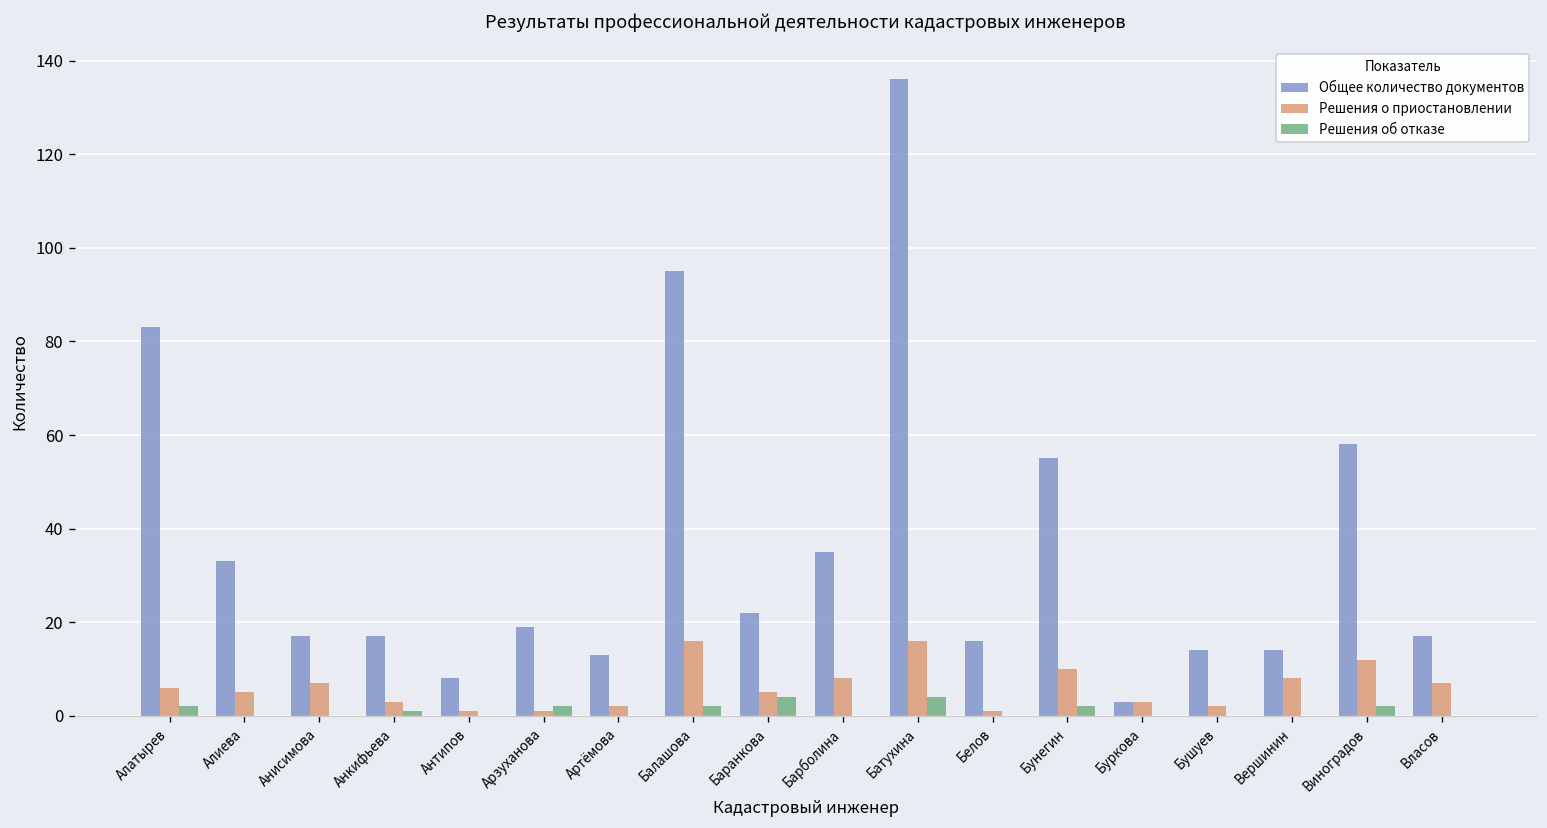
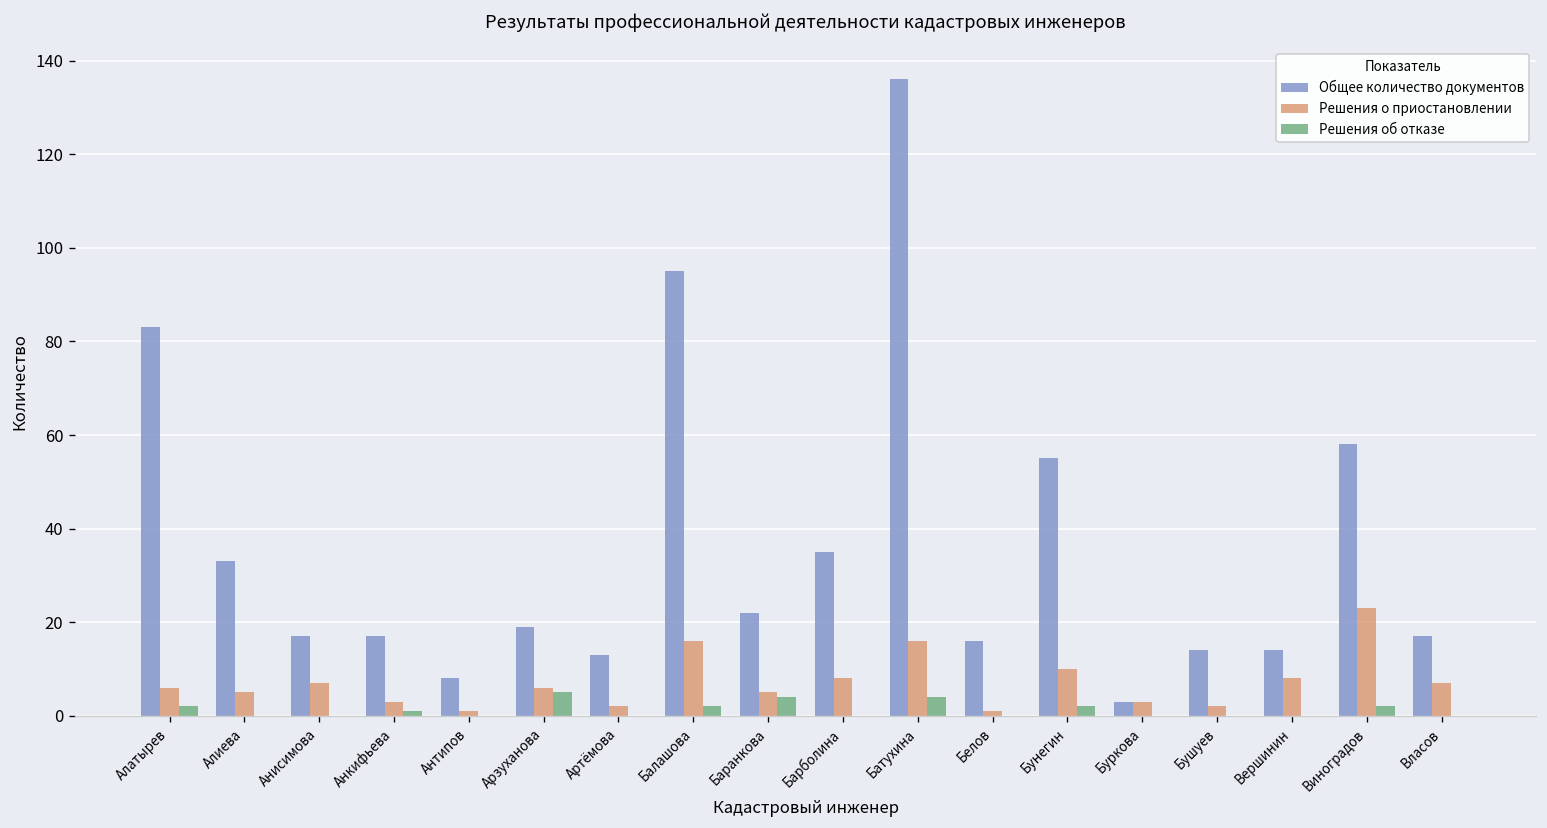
  {
    "Общее количество документов": {
      "Алатырев": 83,
      "Алиева": 33,
      "Анисимова": 17,
      "Анкифьева": 17,
      "Антипов": 8,
      "Арзуханова": 19,
      "Артёмова": 13,
      "Балашова": 95,
      "Баранкова": 22,
      "Барболина": 35,
      "Батухина": 136,
      "Белов": 16,
      "Бунегин": 55,
      "Буркова": 3,
      "Бушуев": 14,
      "Вершинин": 14,
      "Виноградов": 58,
      "Власов": 17
    },
    "Решения о приостановлении": {
      "Алатырев": 6,
      "Алиева": 5,
      "Анисимова": 7,
      "Анкифьева": 3,
      "Антипов": 1,
-     "Арзуханова": 1,
+     "Арзуханова": 6,
      "Артёмова": 2,
      "Балашова": 16,
      "Баранкова": 5,
      "Барболина": 8,
      "Батухина": 16,
      "Белов": 1,
      "Бунегин": 10,
      "Буркова": 3,
      "Бушуев": 2,
      "Вершинин": 8,
-     "Виноградов": 12,
+     "Виноградов": 23,
      "Власов": 7
    },
    "Решения об отказе": {
      "Алатырев": 2,
      "Алиева": 0,
      "Анисимова": 0,
      "Анкифьева": 1,
      "Антипов": 0,
-     "Арзуханова": 2,
+     "Арзуханова": 5,
      "Артёмова": 0,
      "Балашова": 2,
      "Баранкова": 4,
      "Барболина": 0,
      "Батухина": 4,
      "Белов": 0,
      "Бунегин": 2,
      "Буркова": 0,
      "Бушуев": 0,
      "Вершинин": 0,
      "Виноградов": 2,
      "Власов": 0
    }
  }
